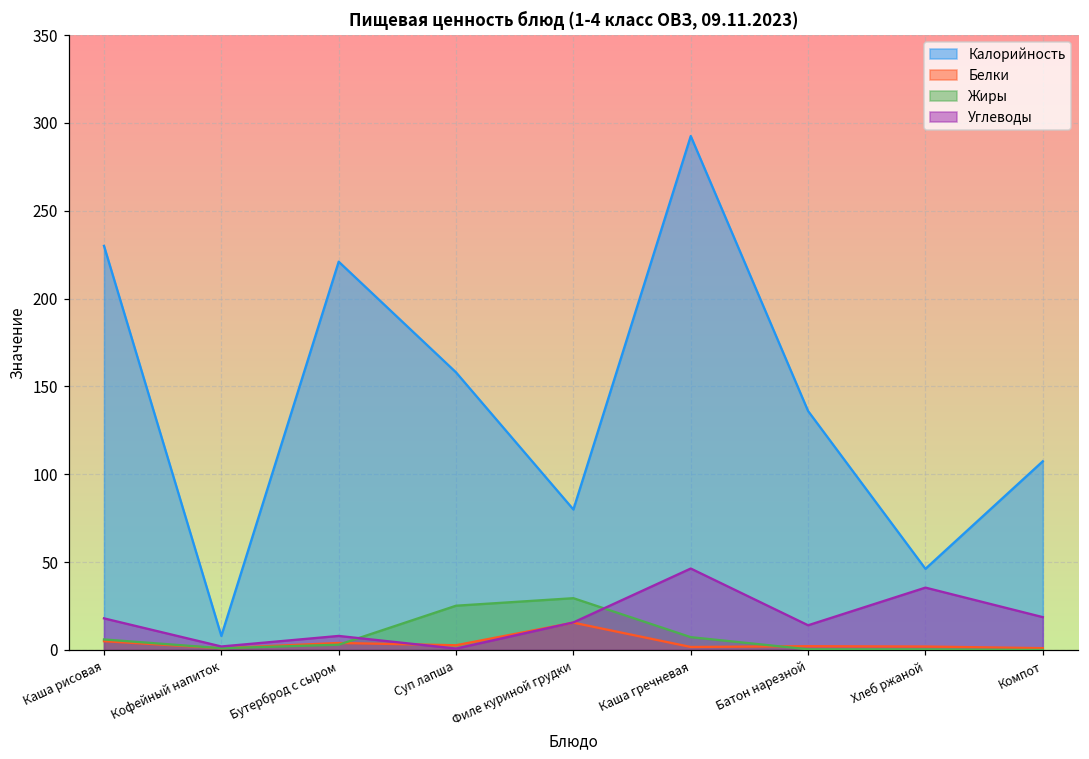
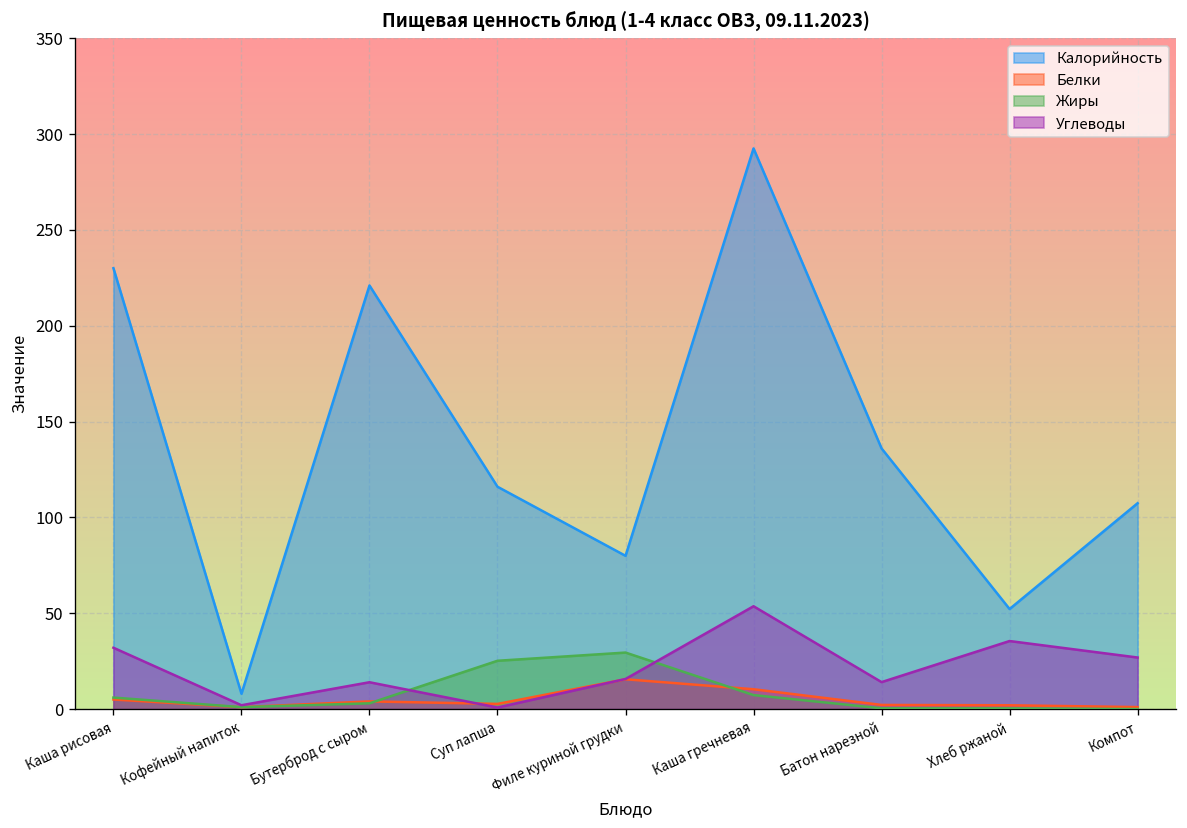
  {
    "Калорийность": {
      "Каша рисовая": 230,
      "Кофейный напиток": 8,
      "Бутерброд с сыром": 221,
-     "Суп лапша": 158,
+     "Суп лапша": 116,
      "Филе куриной грудки": 80,
      "Каша гречневая": 293,
      "Батон нарезной": 136,
-     "Хлеб ржаной": 46,
+     "Хлеб ржаной": 52,
      "Компот": 107
    },
    "Белки": {
      "Суп лапша": 3,
-     "Каша гречневая": 2,
+     "Каша гречневая": 10,
      "Батон нарезной": 2,
      "Хлеб ржаной": 2
    },
    "Жиры": {
      "Суп лапша": 25,
      "Филе куриной грудки": 29,
      "Каша гречневая": 7,
      "Батон нарезной": 0,
      "Хлеб ржаной": 0
    },
    "Углеводы": {
-     "Каша рисовая": 18,
-     "Бутерброд с сыром": 8,
+     "Каша рисовая": 32,
+     "Бутерброд с сыром": 14,
      "Суп лапша": 1,
-     "Каша гречневая": 46,
+     "Каша гречневая": 54,
      "Батон нарезной": 14,
      "Хлеб ржаной": 36,
-     "Компот": 19
+     "Компот": 27
    }
  }
